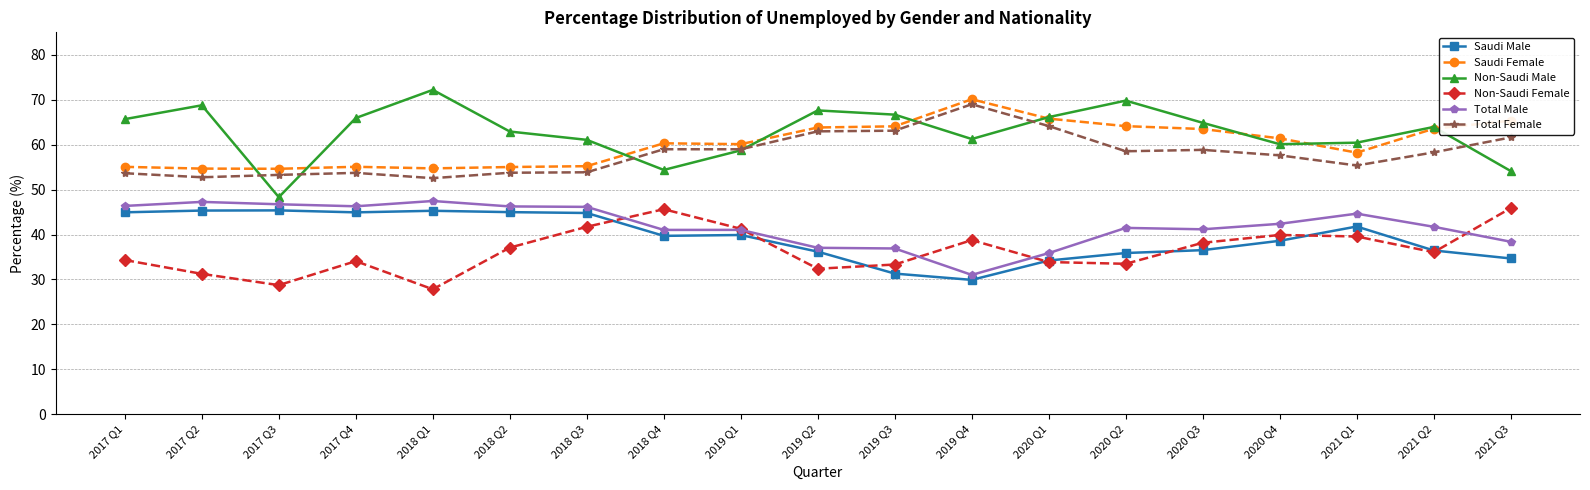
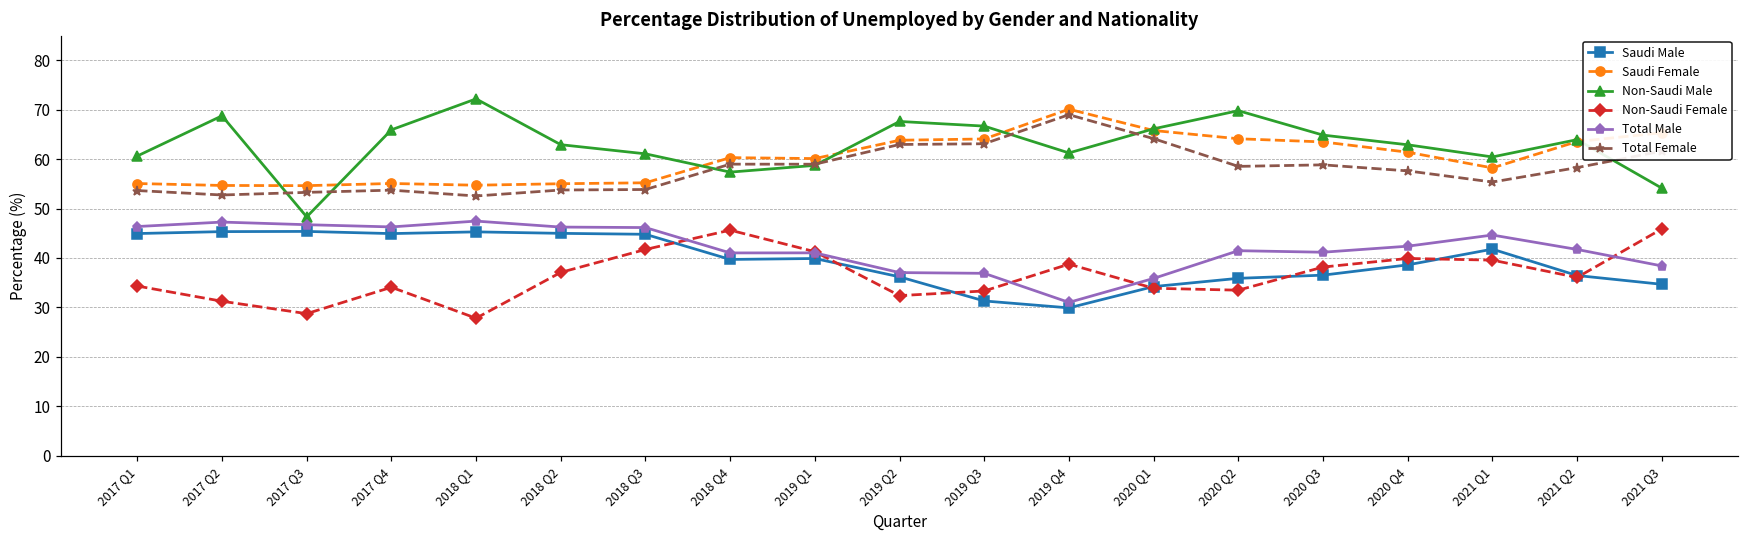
  {
    "Saudi Male": {
      "2017 Q1": 45,
      "2017 Q2": 45,
      "2017 Q3": 45,
      "2017 Q4": 45,
      "2018 Q1": 45,
      "2018 Q2": 45,
      "2018 Q3": 45,
      "2018 Q4": 40,
      "2019 Q1": 40,
      "2019 Q2": 36,
      "2019 Q3": 31,
      "2019 Q4": 30,
      "2020 Q2": 36,
      "2020 Q3": 37,
      "2020 Q4": 39,
      "2021 Q1": 42,
      "2021 Q3": 35
    },
    "Saudi Female": {
      "2017 Q1": 55,
      "2017 Q2": 55,
      "2017 Q3": 55,
      "2017 Q4": 55,
      "2018 Q1": 55,
      "2018 Q2": 55,
      "2018 Q3": 55,
      "2018 Q4": 60,
      "2019 Q1": 60,
      "2019 Q2": 64,
      "2019 Q3": 64,
      "2019 Q4": 70,
      "2020 Q2": 64,
      "2020 Q3": 63,
      "2020 Q4": 61,
      "2021 Q1": 58
    },
    "Non-Saudi Male": {
-     "2017 Q1": 66,
+     "2017 Q1": 61,
      "2017 Q2": 69,
      "2017 Q3": 48,
      "2017 Q4": 66,
      "2018 Q1": 72,
      "2018 Q2": 63,
      "2018 Q3": 61,
-     "2018 Q4": 54,
+     "2018 Q4": 57,
      "2019 Q2": 68,
      "2019 Q3": 67,
      "2019 Q4": 61,
      "2020 Q2": 70,
      "2020 Q3": 65,
-     "2020 Q4": 60,
+     "2020 Q4": 63,
      "2021 Q1": 60,
      "2021 Q3": 54
    },
    "Non-Saudi Female": {
      "2017 Q1": 34,
      "2017 Q2": 31,
      "2017 Q3": 29,
      "2017 Q4": 34,
      "2018 Q1": 28,
      "2018 Q2": 37,
      "2018 Q3": 42,
      "2018 Q4": 46,
      "2019 Q2": 32,
      "2019 Q3": 33,
      "2019 Q4": 39,
      "2020 Q2": 33,
      "2020 Q3": 38,
      "2020 Q4": 40,
      "2021 Q1": 40,
      "2021 Q3": 46
    },
    "Total Male": {
      "2017 Q1": 46,
      "2017 Q2": 47,
      "2017 Q3": 47,
      "2017 Q4": 46,
      "2018 Q1": 47,
      "2018 Q2": 46,
      "2018 Q3": 46,
      "2018 Q4": 41,
      "2019 Q2": 37,
      "2019 Q3": 37,
      "2019 Q4": 31,
      "2020 Q1": 36,
      "2020 Q2": 41,
      "2020 Q3": 41,
      "2020 Q4": 42,
      "2021 Q1": 45,
      "2021 Q2": 42,
      "2021 Q3": 38
    },
    "Total Female": {
      "2017 Q1": 54,
      "2017 Q2": 53,
      "2017 Q3": 53,
      "2017 Q4": 54,
      "2018 Q1": 53,
      "2018 Q2": 54,
      "2018 Q3": 54,
      "2018 Q4": 59,
      "2019 Q2": 63,
      "2019 Q3": 63,
      "2019 Q4": 69,
      "2020 Q1": 64,
      "2020 Q2": 59,
      "2020 Q3": 59,
      "2020 Q4": 58,
      "2021 Q1": 55,
      "2021 Q2": 58,
      "2021 Q3": 62
    }
  }
